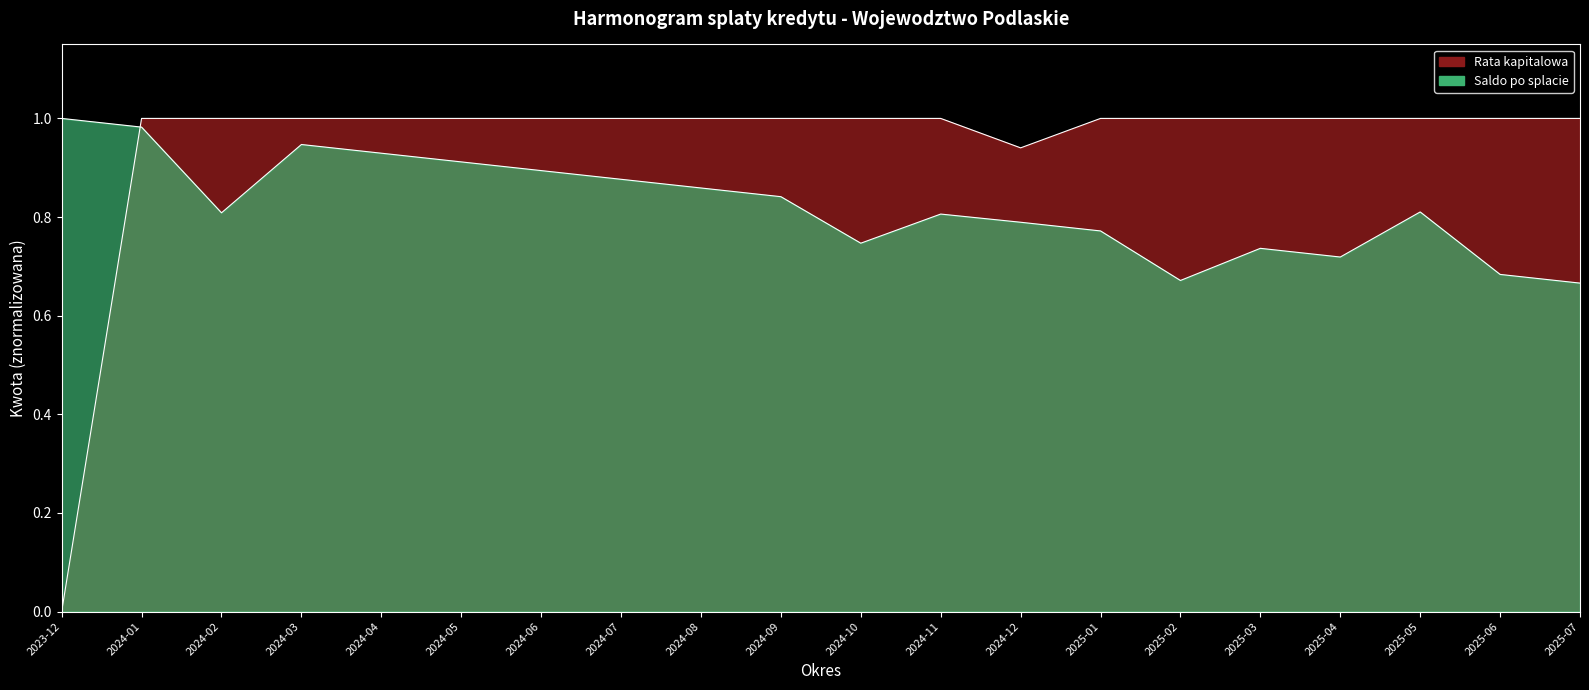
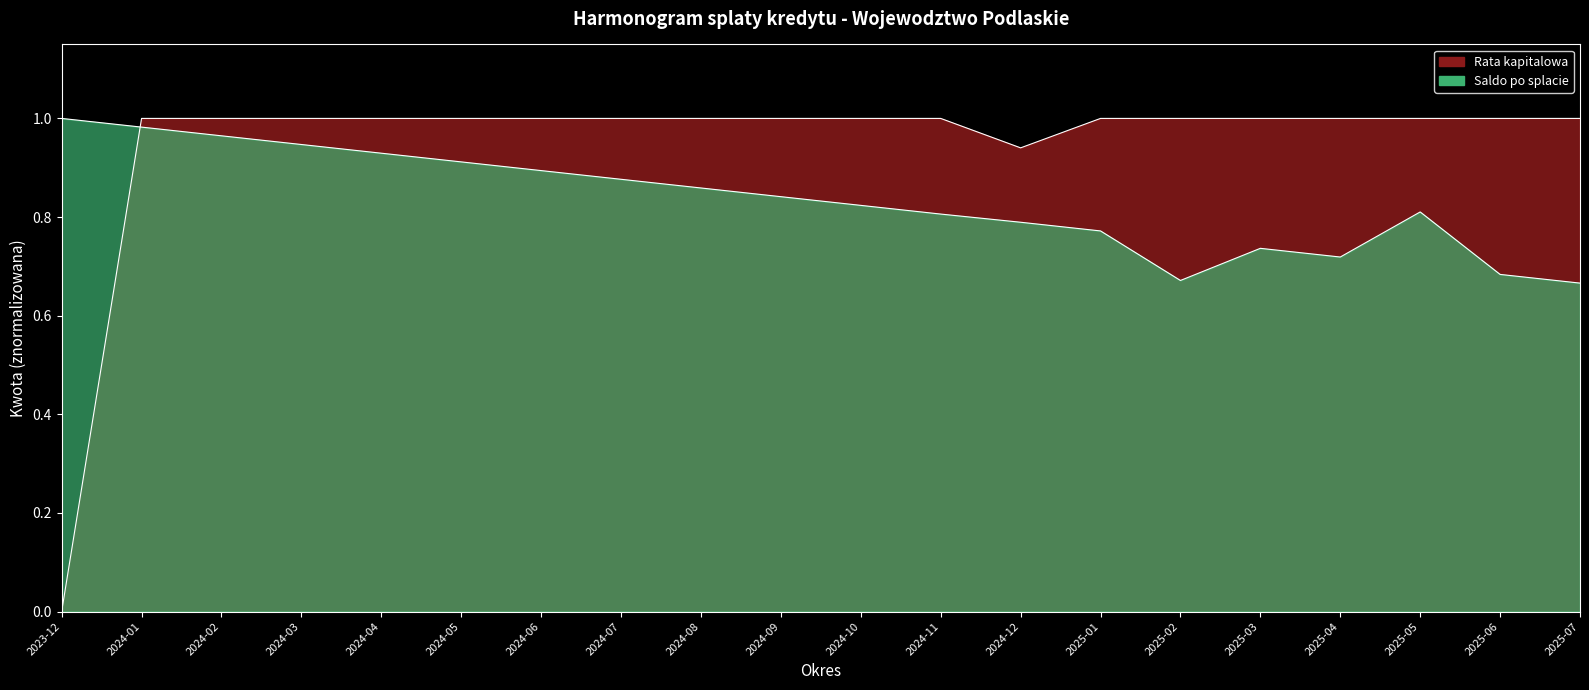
  {
    "Rata kapitalowa": {
      "2023-12": 0.00,
      "2024-01": 1.00,
      "2024-02": 1.00,
      "2024-03": 1.00,
      "2024-04": 1.00,
      "2024-05": 1.00,
      "2024-06": 1.00,
      "2024-07": 1.00,
      "2024-08": 1.00,
      "2024-09": 1.00,
      "2024-10": 1.00,
      "2024-11": 1.00,
      "2024-12": 0.94,
      "2025-01": 1.00,
      "2025-02": 1.00,
      "2025-03": 1.00,
      "2025-04": 1.00,
      "2025-05": 1.00,
      "2025-06": 1.00,
      "2025-07": 1.00
    },
    "Saldo po splacie": {
      "2023-12": 1.00,
      "2024-01": 0.98,
-     "2024-02": 0.81,
+     "2024-02": 0.96,
      "2024-03": 0.95,
      "2024-04": 0.93,
      "2024-05": 0.91,
      "2024-06": 0.89,
      "2024-07": 0.88,
      "2024-08": 0.86,
      "2024-09": 0.84,
-     "2024-10": 0.75,
+     "2024-10": 0.82,
      "2024-11": 0.81,
      "2024-12": 0.79,
      "2025-01": 0.77,
      "2025-02": 0.67,
      "2025-03": 0.74,
      "2025-04": 0.72,
      "2025-05": 0.81,
      "2025-06": 0.68,
      "2025-07": 0.67
    }
  }
